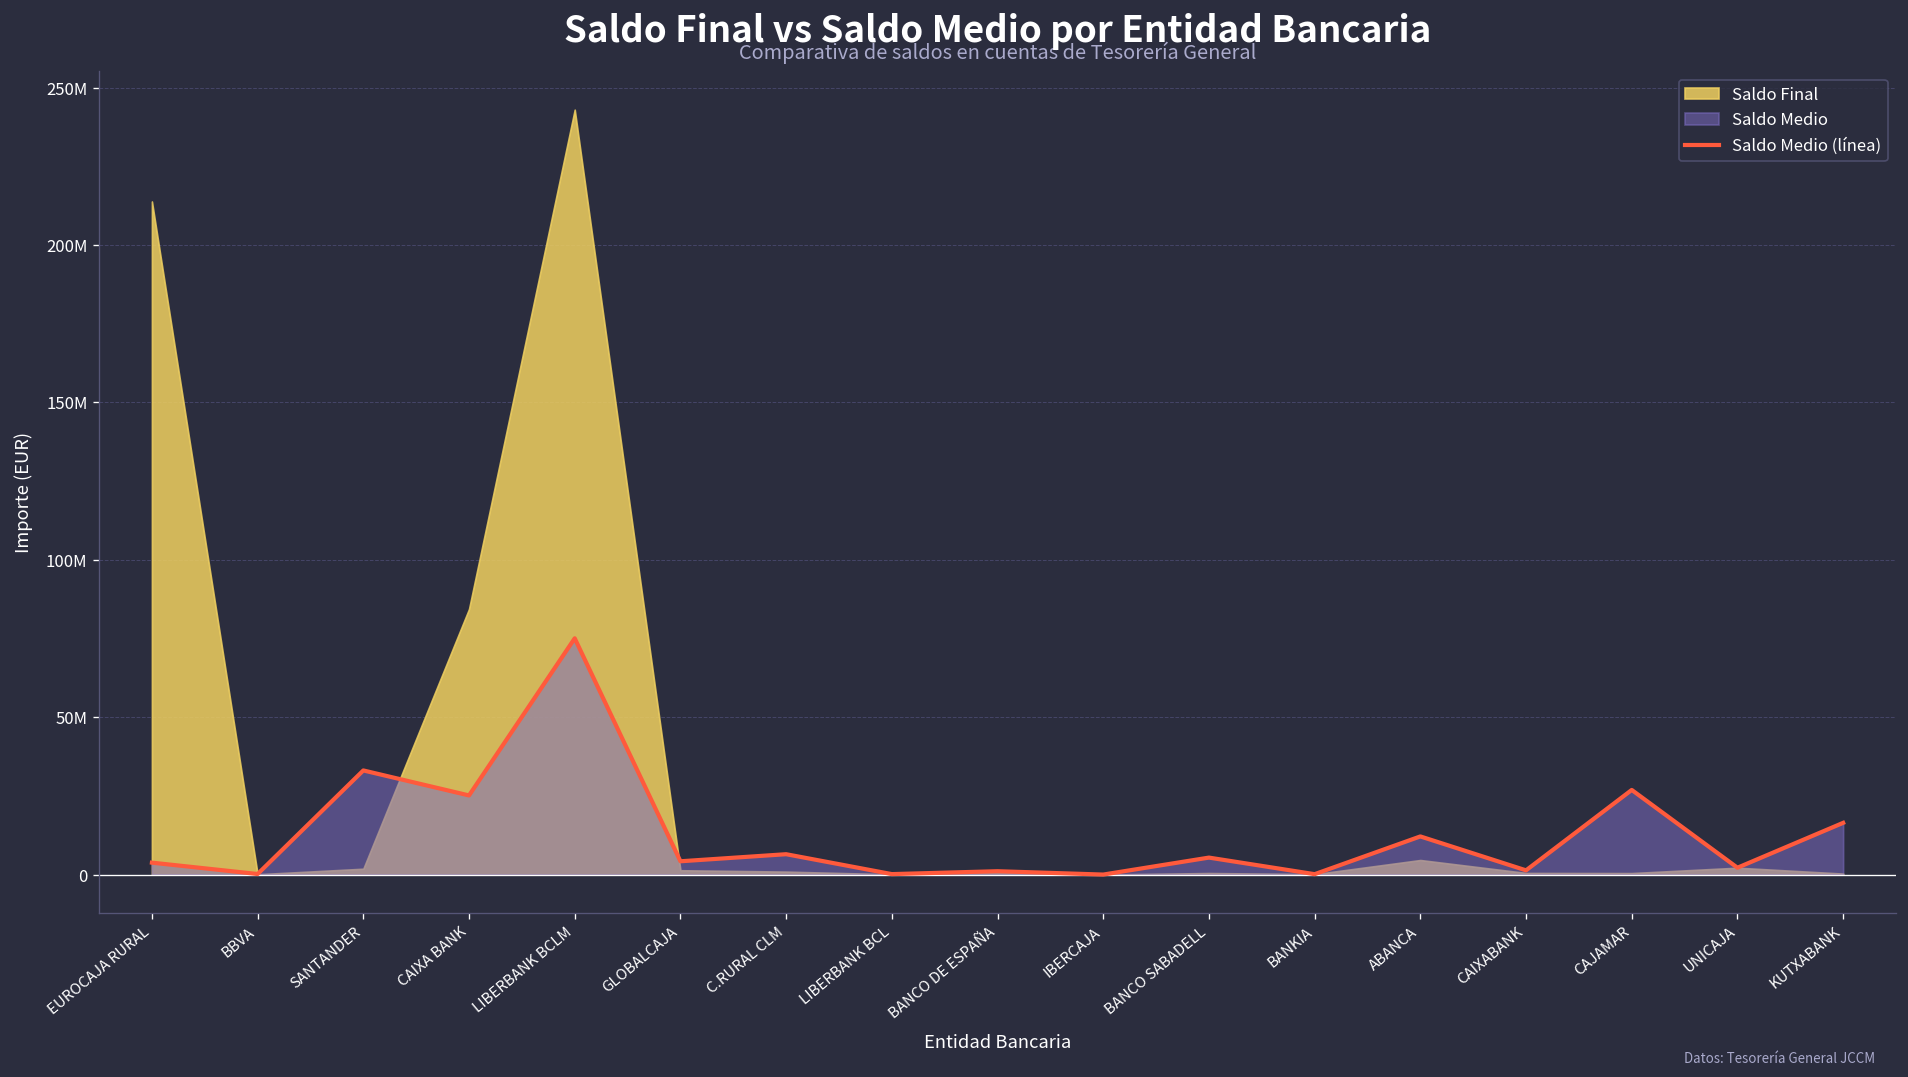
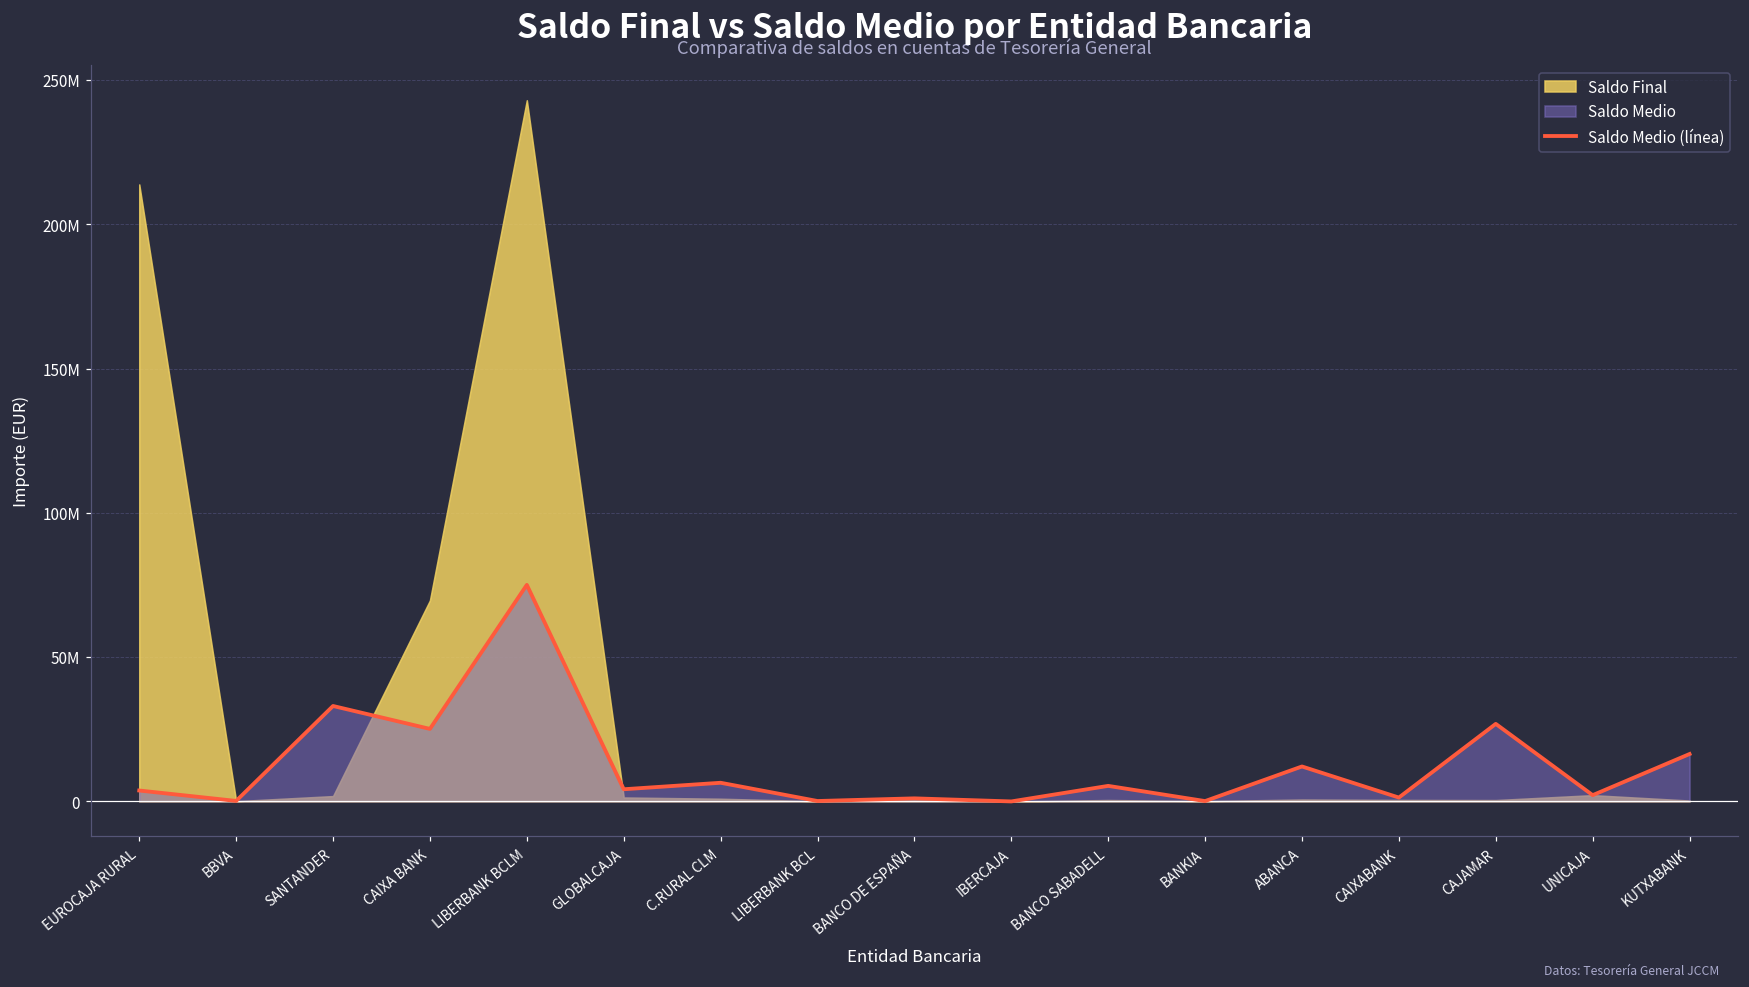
  {
    "Saldo Final": {
      "EUROCAJA RURAL": 214000000,
      "SANTANDER": 2000000,
-     "CAIXA BANK": 84000000,
+     "CAIXA BANK": 70000000,
      "LIBERBANK BCLM": 243000000,
      "GLOBALCAJA": 1000000,
-     "ABANCA": 5000000
+     "ABANCA": 1000000
    },
    "Saldo Medio": {
      "EUROCAJA RURAL": 4000000,
      "SANTANDER": 33000000,
      "CAIXA BANK": 25000000,
      "LIBERBANK BCLM": 75000000,
      "GLOBALCAJA": 4000000,
      "C.RURAL CLM": 6000000,
      "BANCO SABADELL": 5000000,
      "ABANCA": 12000000,
      "CAJAMAR": 27000000,
      "KUTXABANK": 16000000
    }
  }
